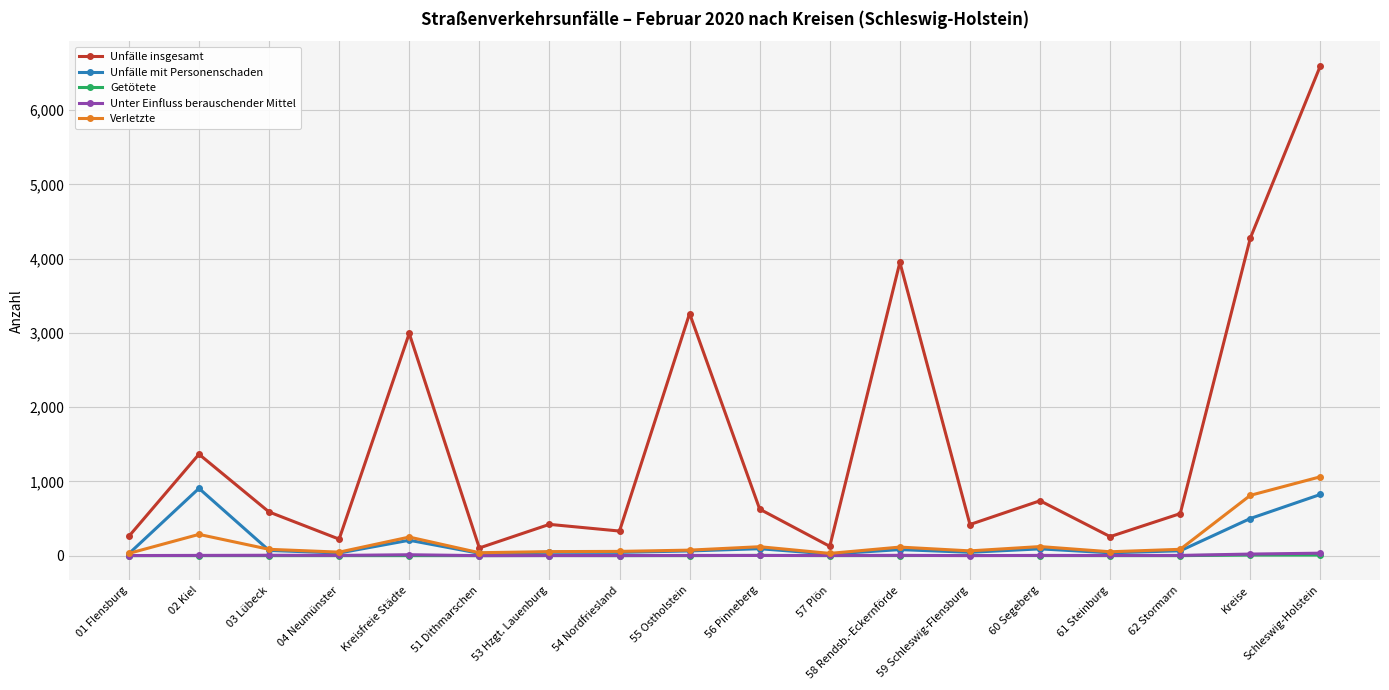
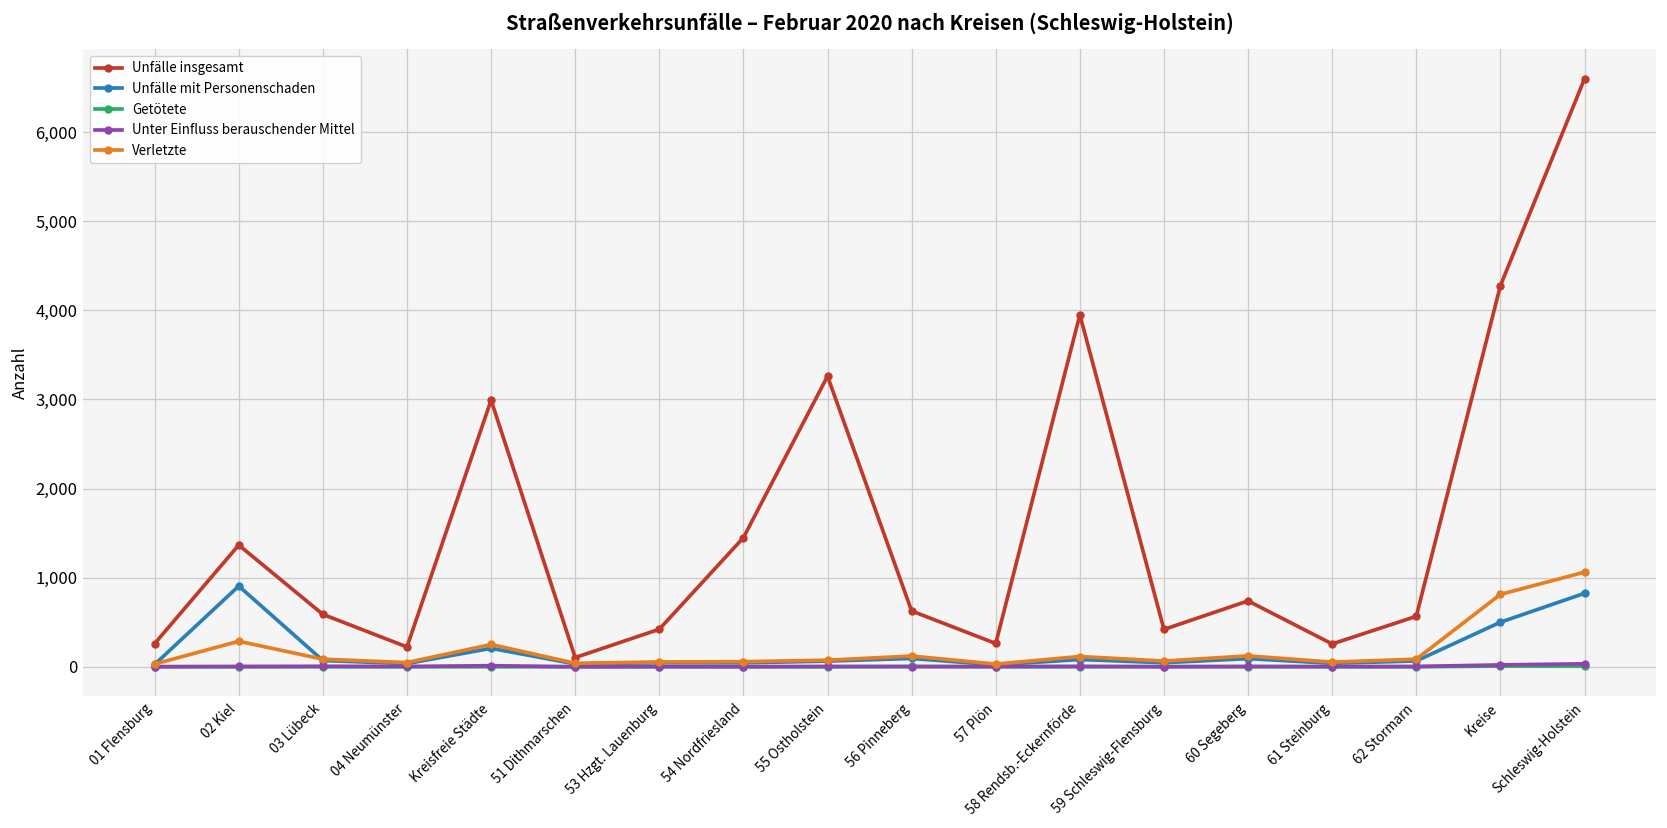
  {
    "Unfälle insgesamt": {
      "01 Flensburg": "300",
      "02 Kiel": "1,400",
      "03 Lübeck": "600",
      "04 Neumünster": "200",
      "Kreisfreie Städte": "3,000",
      "51 Dithmarschen": "100",
      "53 Hzgt. Lauenburg": "400",
-     "54 Nordfriesland": "300",
+     "54 Nordfriesland": "1,400",
      "55 Ostholstein": "3,300",
      "56 Pinneberg": "600",
-     "57 Plön": "100",
+     "57 Plön": "300",
      "58 Rendsb.-Eckernförde": "4,000",
      "59 Schleswig-Flensburg": "400",
      "60 Segeberg": "700",
      "61 Steinburg": "300",
      "62 Stormarn": "600",
      "Kreise": "4,300",
      "Schleswig-Holstein": "6,600"
    },
    "Unfälle mit Personenschaden": {
      "02 Kiel": "900",
      "Kreisfreie Städte": "200",
      "Kreise": "500",
      "Schleswig-Holstein": "800"
    },
    "Verletzte": {
      "02 Kiel": "300",
      "Kreisfreie Städte": "300",
      "Kreise": "800",
      "Schleswig-Holstein": "1,100"
    }
  }
